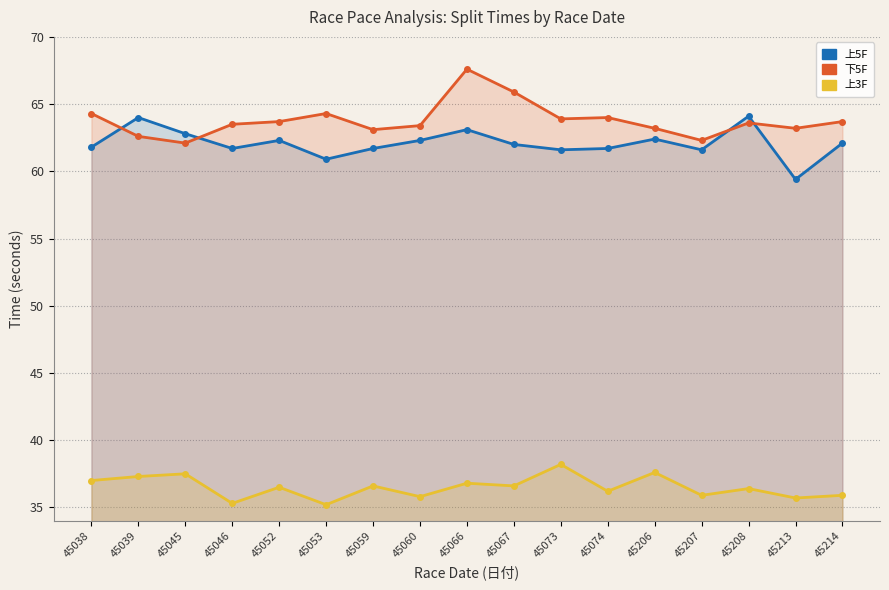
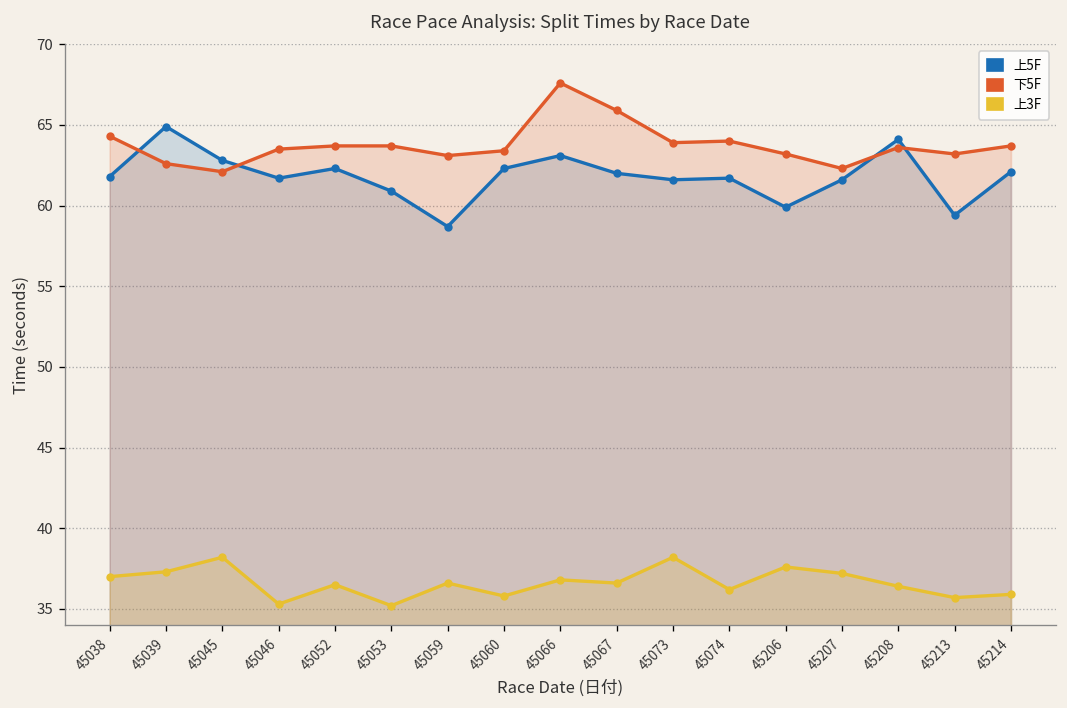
  {
    "上5F": {
      "45038": 61.8,
-     "45039": 64.0,
+     "45039": 64.9,
      "45045": 62.8,
      "45046": 61.7,
      "45052": 62.3,
      "45053": 60.9,
-     "45059": 61.7,
+     "45059": 58.7,
      "45060": 62.3,
      "45066": 63.1,
      "45067": 62.0,
      "45073": 61.6,
      "45074": 61.7,
-     "45206": 62.4,
+     "45206": 59.9,
      "45207": 61.6,
      "45208": 64.1,
      "45213": 59.4,
      "45214": 62.1
    },
    "下5F": {
      "45038": 64.3,
      "45039": 62.6,
      "45045": 62.1,
      "45046": 63.5,
      "45052": 63.7,
-     "45053": 64.3,
+     "45053": 63.7,
      "45059": 63.1,
      "45060": 63.4,
      "45066": 67.6,
      "45067": 65.9,
      "45073": 63.9,
      "45074": 64.0,
      "45206": 63.2,
      "45207": 62.3,
      "45208": 63.6,
      "45213": 63.2,
      "45214": 63.7
    },
    "上3F": {
      "45038": 37.0,
      "45039": 37.3,
-     "45045": 37.5,
+     "45045": 38.2,
      "45046": 35.3,
      "45052": 36.5,
      "45053": 35.2,
      "45059": 36.6,
      "45060": 35.8,
      "45066": 36.8,
      "45067": 36.6,
      "45073": 38.2,
      "45074": 36.2,
      "45206": 37.6,
-     "45207": 35.9,
+     "45207": 37.2,
      "45208": 36.4,
      "45213": 35.7,
      "45214": 35.9
    }
  }
